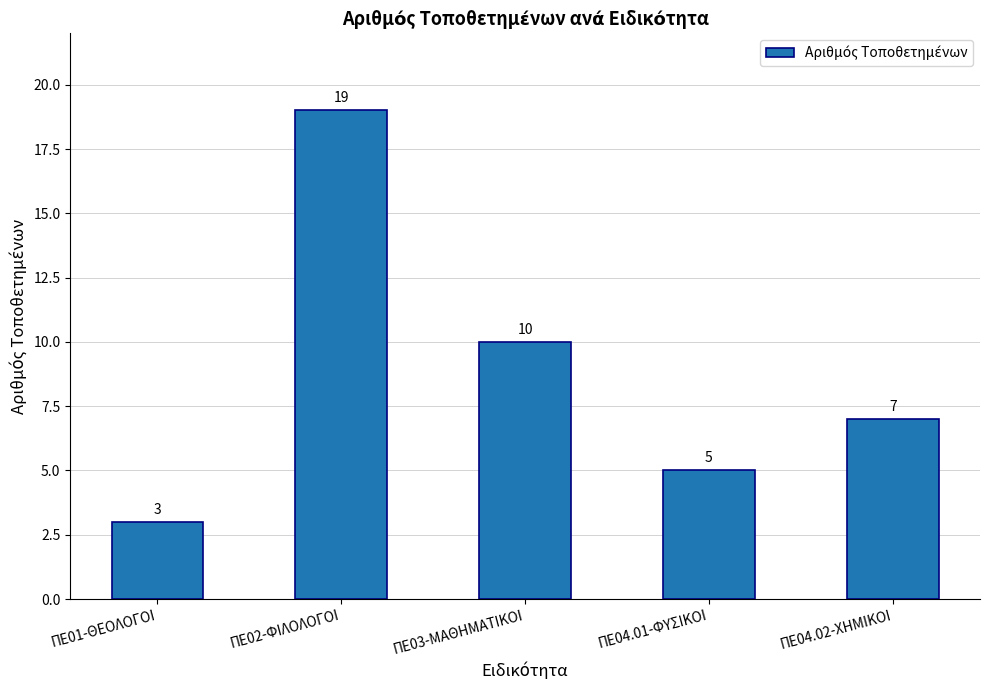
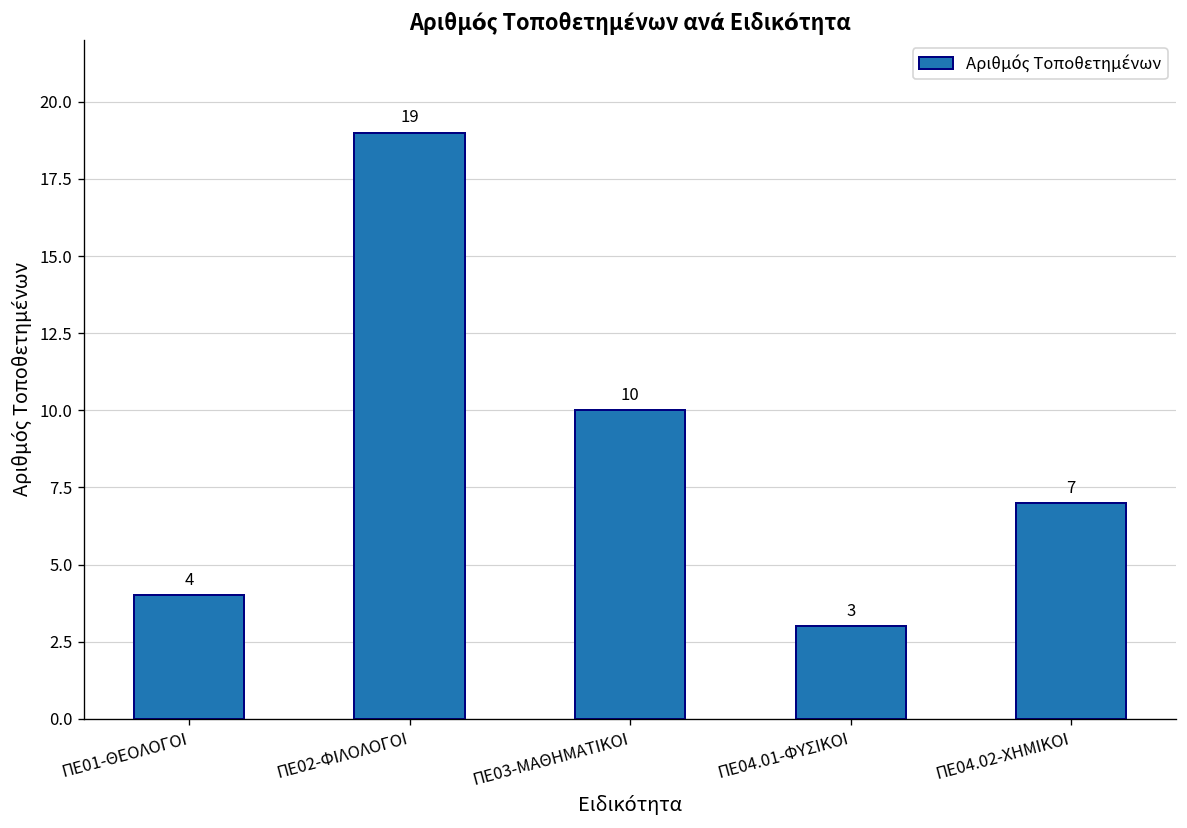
  {
-   "ΠΕ01-ΘΕΟΛΟΓΟΙ": 3,
+   "ΠΕ01-ΘΕΟΛΟΓΟΙ": 4,
    "ΠΕ02-ΦΙΛΟΛΟΓΟΙ": 19,
    "ΠΕ03-ΜΑΘΗΜΑΤΙΚΟΙ": 10,
-   "ΠΕ04.01-ΦΥΣΙΚΟΙ": 5,
+   "ΠΕ04.01-ΦΥΣΙΚΟΙ": 3,
    "ΠΕ04.02-ΧΗΜΙΚΟΙ": 7
  }
